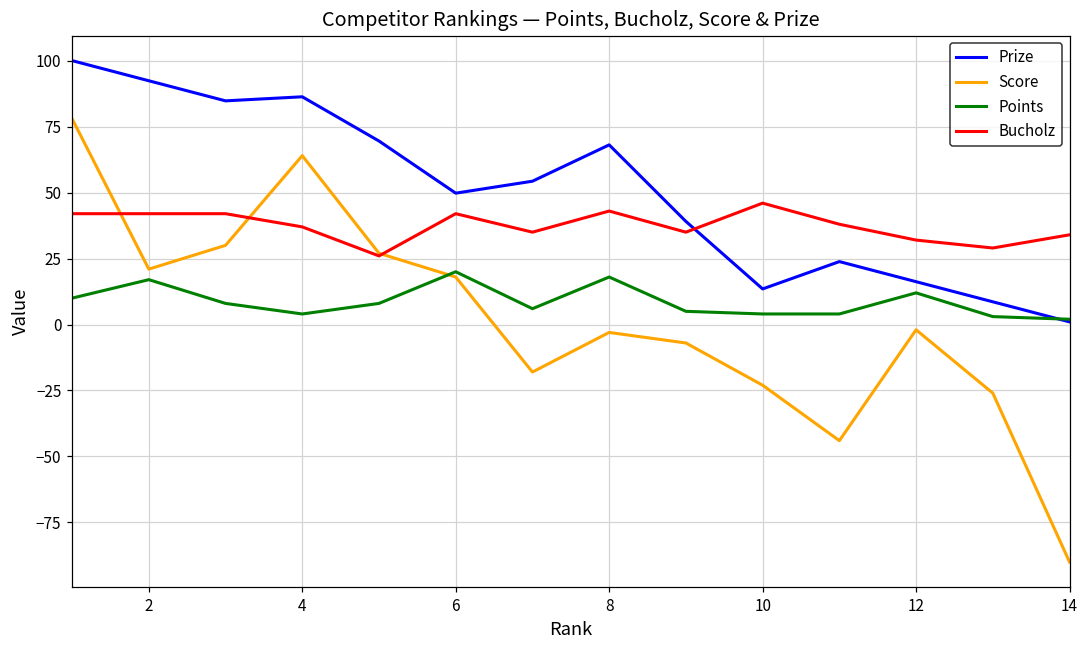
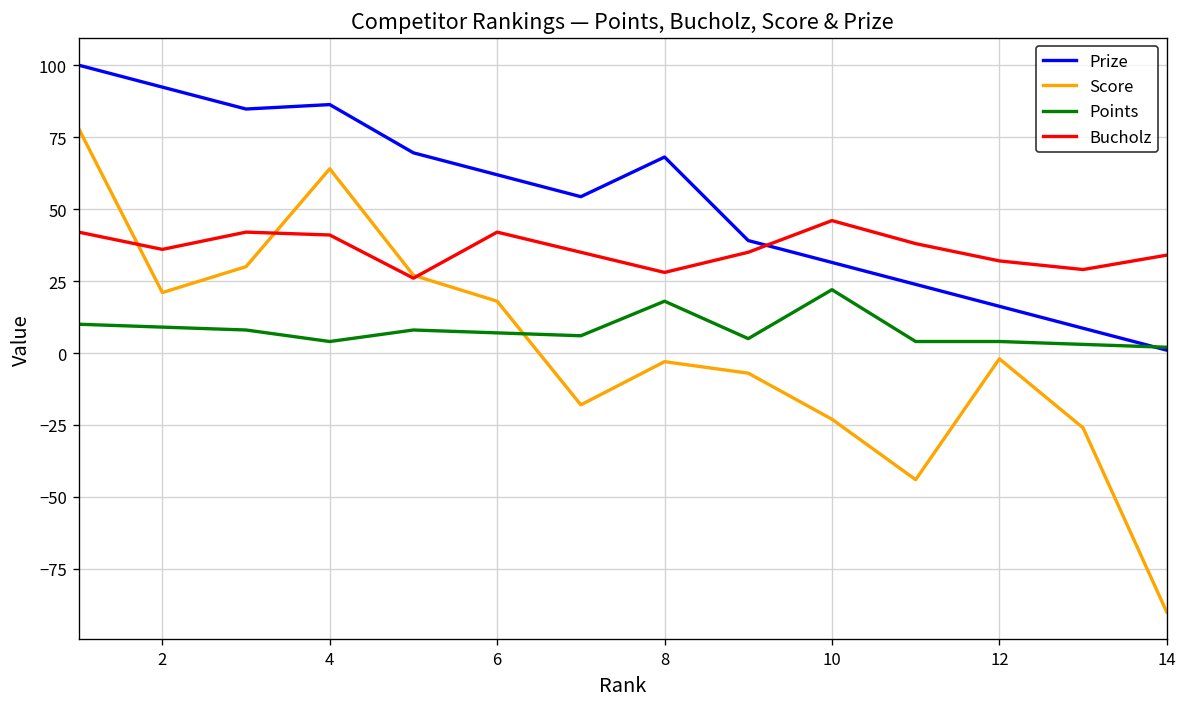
  {
    "Prize": {
      "2": 92,
      "4": 86,
-     "6": 50,
+     "6": 62,
      "8": 68,
-     "10": 13,
+     "10": 31,
      "12": 16
    },
    "Score": {
      "2": 21,
      "4": 64,
      "6": 18,
      "8": -3,
      "10": -23,
      "12": -2,
      "14": -90
    },
    "Points": {
-     "2": 17,
+     "2": 9,
      "4": 4,
-     "6": 20,
+     "6": 7,
      "8": 18,
-     "10": 4,
-     "12": 12
+     "10": 22,
+     "12": 4
    },
    "Bucholz": {
-     "2": 42,
-     "4": 37,
+     "2": 36,
+     "4": 41,
      "6": 42,
-     "8": 43,
+     "8": 28,
      "10": 46,
      "12": 32,
      "14": 34
    }
  }
